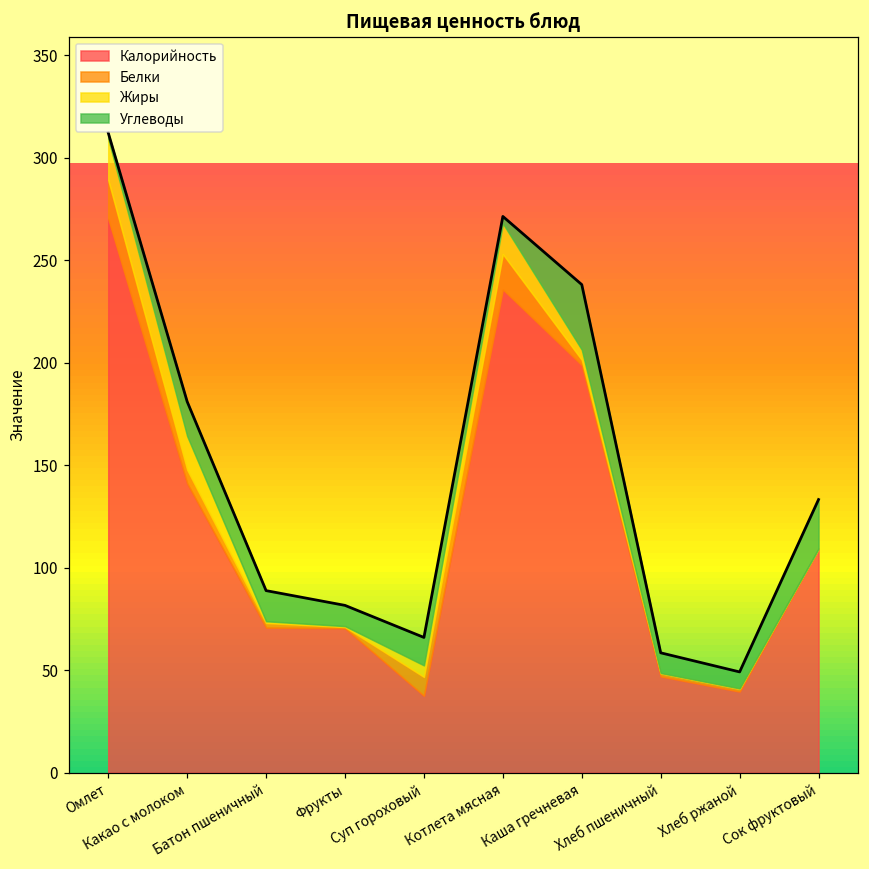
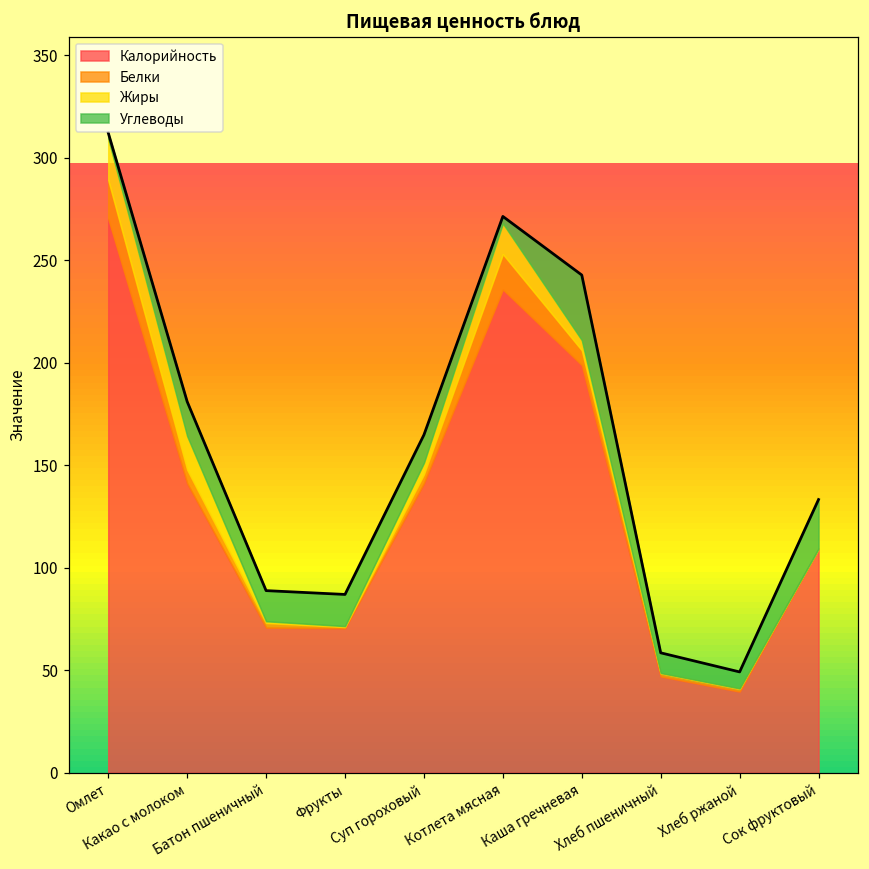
  {
    "Калорийность": {
      "Омлет": 270,
      "Какао с молоком": 141,
      "Батон пшеничный": 71,
-     "Суп гороховый": 38,
+     "Суп гороховый": 141,
      "Котлета мясная": 236,
      "Каша гречневая": 199,
      "Хлеб пшеничный": 47
    },
    "Белки": {
      "Омлет": 19,
      "Какао с молоком": 7,
-     "Суп гороховый": 9,
+     "Суп гороховый": 4,
      "Котлета мясная": 17,
-     "Каша гречневая": 3
+     "Каша гречневая": 7
    },
    "Жиры": {
      "Омлет": 20,
      "Какао с молоком": 16,
      "Суп гороховый": 6,
      "Котлета мясная": 15,
      "Каша гречневая": 5
    },
    "Углеводы": {
      "Омлет": 3,
      "Какао с молоком": 17,
      "Батон пшеничный": 15,
-     "Фрукты": 10,
+     "Фрукты": 15,
      "Суп гороховый": 14,
      "Котлета мясная": 3,
      "Каша гречневая": 32,
      "Хлеб пшеничный": 10,
      "Хлеб ржаной": 8,
      "Сок фруктовый": 24
    }
  }
